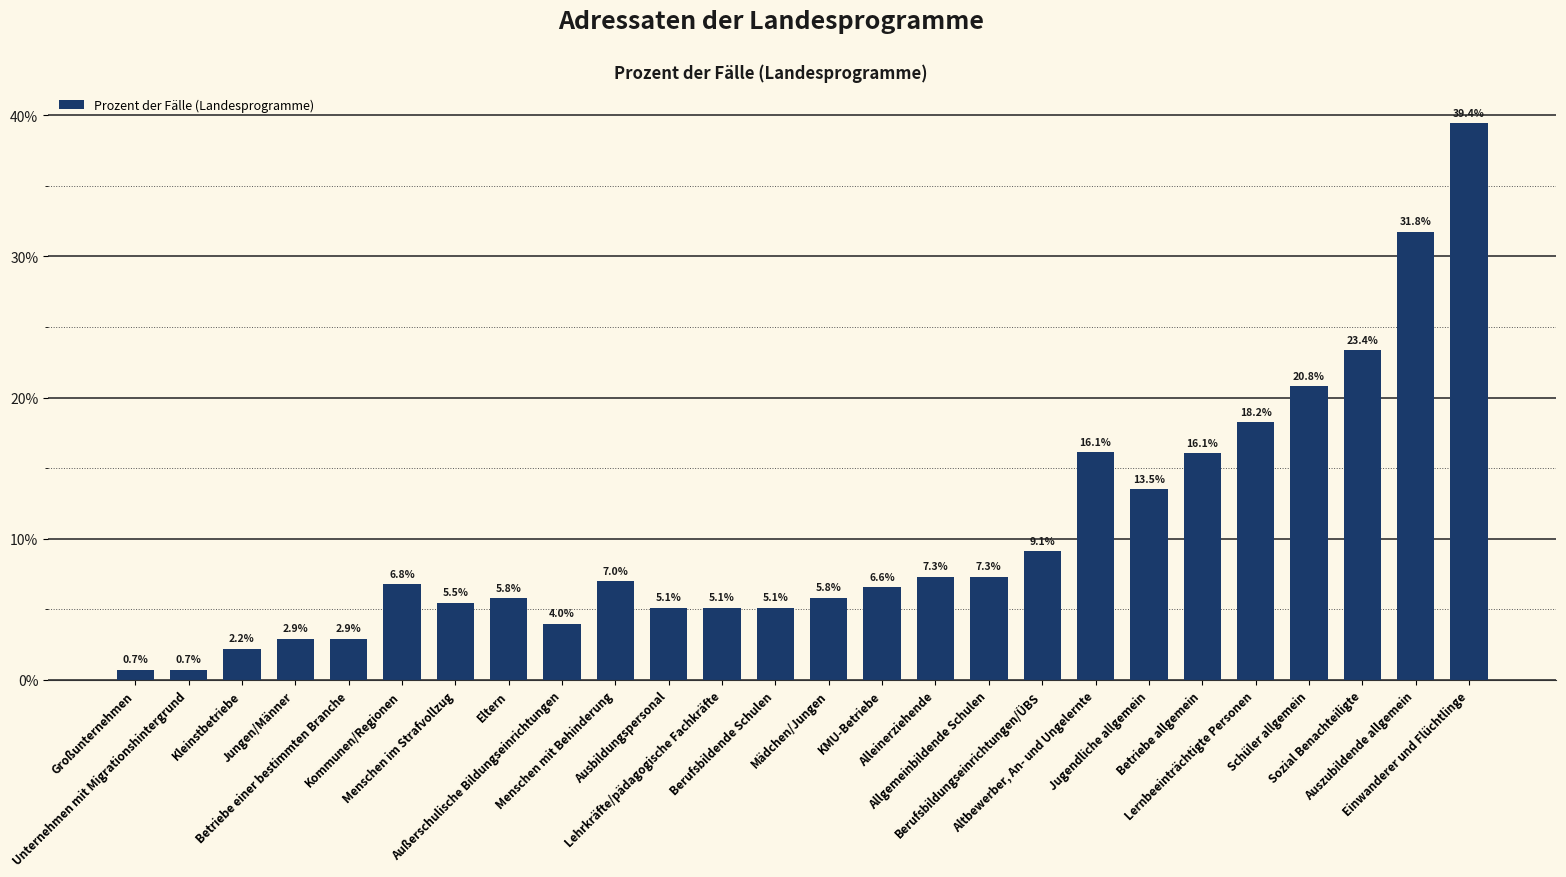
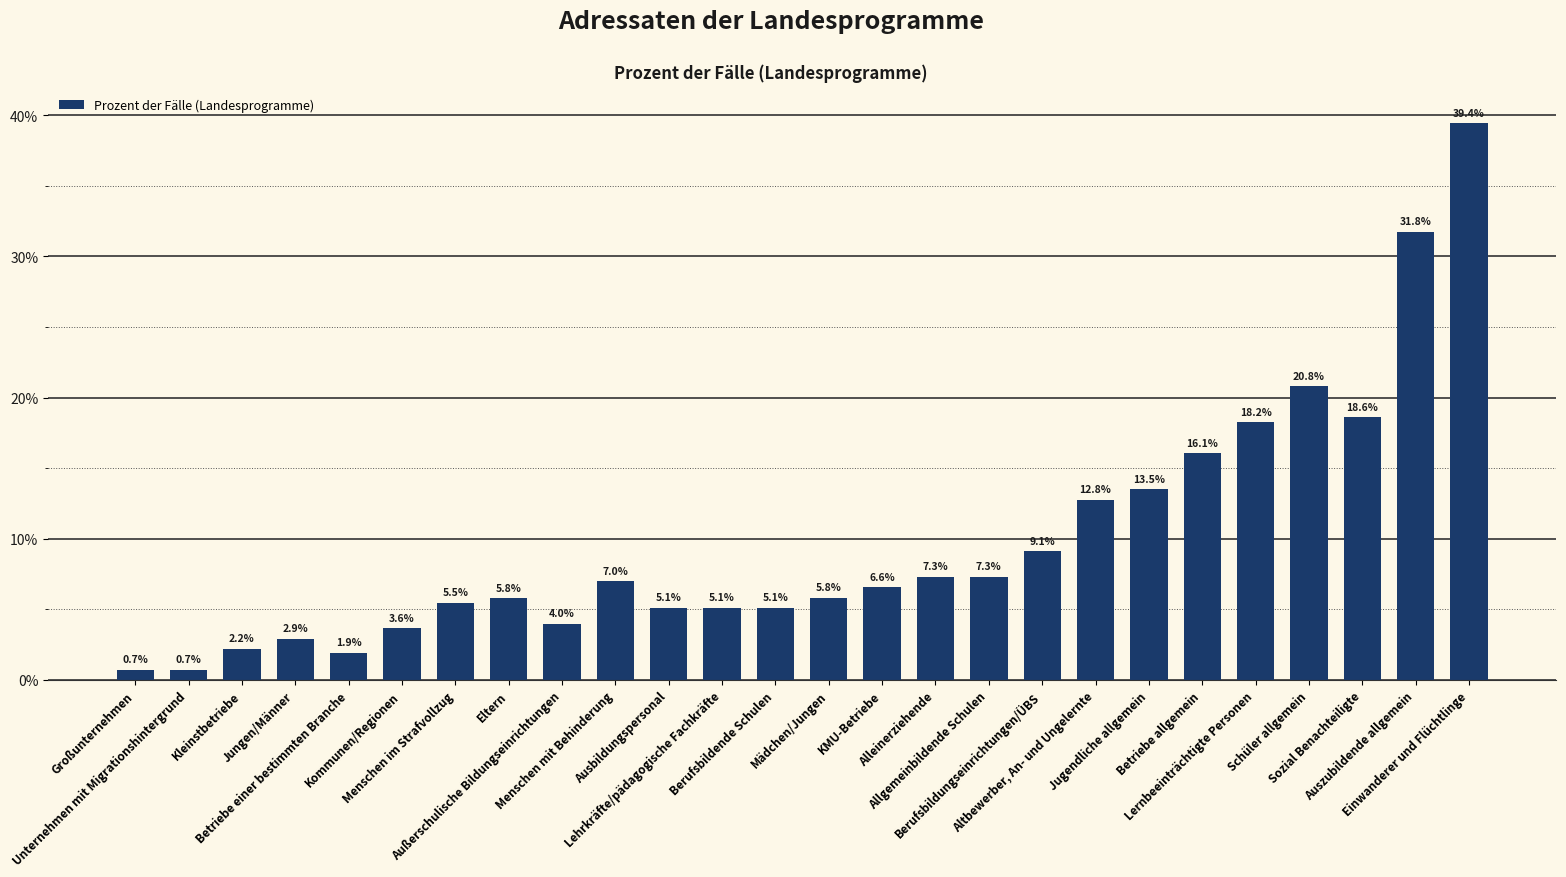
  {
    "Großunternehmen": "0.7%",
    "Unternehmen mit Migrationshintergrund": "0.7%",
    "Kleinstbetriebe": "2.2%",
    "Jungen/Männer": "2.9%",
-   "Betriebe einer bestimmten Branche": "2.9%",
-   "Kommunen/Regionen": "6.8%",
+   "Betriebe einer bestimmten Branche": "1.9%",
+   "Kommunen/Regionen": "3.6%",
    "Menschen im Strafvollzug": "5.5%",
    "Eltern": "5.8%",
    "Außerschulische Bildungseinrichtungen": "4.0%",
    "Menschen mit Behinderung": "7.0%",
    "Ausbildungspersonal": "5.1%",
    "Lehrkräfte/pädagogische Fachkräfte": "5.1%",
    "Berufsbildende Schulen": "5.1%",
    "Mädchen/Jungen": "5.8%",
    "KMU-Betriebe": "6.6%",
    "Alleinerziehende": "7.3%",
    "Allgemeinbildende Schulen": "7.3%",
    "Berufsbildungseinrichtungen/ÜBS": "9.1%",
-   "Altbewerber, An- und Ungelernte": "16.1%",
+   "Altbewerber, An- und Ungelernte": "12.8%",
    "Jugendliche allgemein": "13.5%",
    "Betriebe allgemein": "16.1%",
    "Lernbeeinträchtigte Personen": "18.2%",
    "Schüler allgemein": "20.8%",
-   "Sozial Benachteiligte": "23.4%",
+   "Sozial Benachteiligte": "18.6%",
    "Auszubildende allgemein": "31.8%",
    "Einwanderer und Flüchtlinge": "39.4%"
  }
